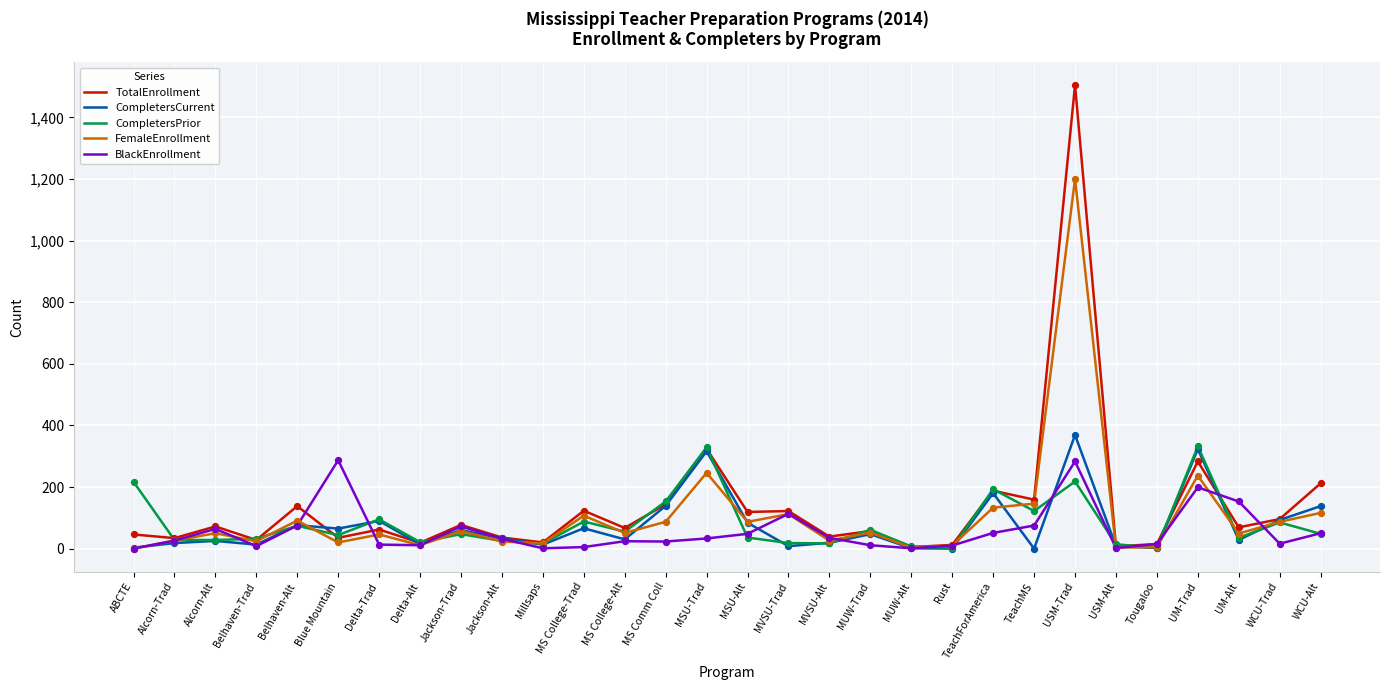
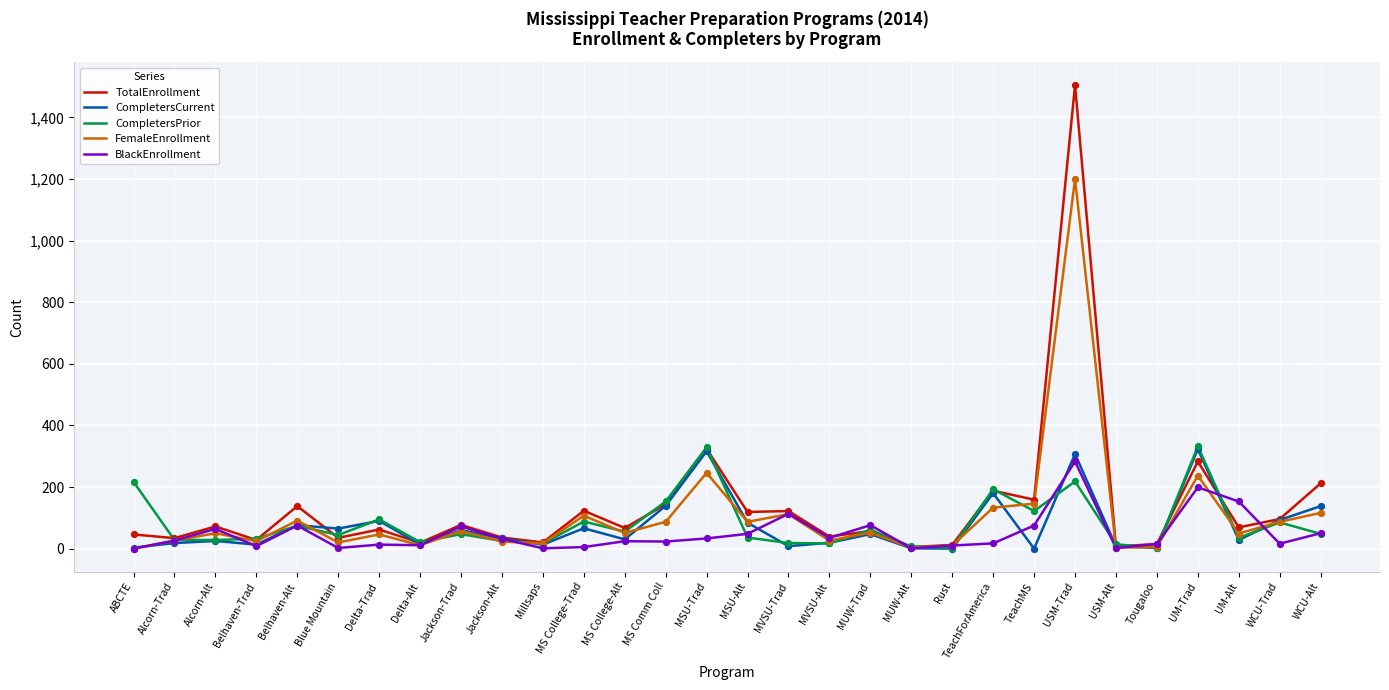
  {
    "TotalEnrollment": {
      "ABCTE": "50",
      "Belhaven-Alt": "140",
      "Blue Mountain": "40",
      "Delta-Trad": "60",
      "MS College-Trad": "120",
      "MS College-Alt": "70",
      "MSU-Alt": "120",
      "MVSU-Trad": "120",
      "TeachMS": "160",
      "USM-Trad": "1,510",
      "UM-Trad": "280",
      "UM-Alt": "70",
      "WCU-Alt": "210"
    },
    "CompletersCurrent": {
      "Blue Mountain": "70",
      "MS College-Trad": "70",
      "MVSU-Trad": "10",
      "TeachMS": "0",
-     "USM-Trad": "370",
+     "USM-Trad": "310",
      "UM-Trad": "320",
      "WCU-Alt": "140"
    },
    "CompletersPrior": {
      "ABCTE": "220",
      "Blue Mountain": "40",
      "Jackson-Trad": "50",
      "MS College-Trad": "90",
      "MS Comm Coll": "150",
      "MSU-Alt": "40",
      "MVSU-Trad": "20",
      "TeachMS": "120",
      "USM-Trad": "220",
      "UM-Trad": "330"
    },
    "FemaleEnrollment": {
      "Alcorn-Alt": "50",
      "Belhaven-Alt": "90",
      "Blue Mountain": "20",
      "Delta-Trad": "50",
      "MS College-Trad": "110",
      "MS Comm Coll": "90",
      "MSU-Trad": "250",
      "TeachForAmerica": "130",
      "TeachMS": "150",
      "USM-Trad": "1,200",
      "UM-Trad": "240",
      "UM-Alt": "50",
      "WCU-Alt": "120"
    },
    "BlackEnrollment": {
-     "Blue Mountain": "290",
+     "Blue Mountain": "0",
      "Delta-Trad": "10",
      "Millsaps": "0",
      "MS College-Trad": "10",
      "MS Comm Coll": "20",
      "MSU-Trad": "30",
      "MSU-Alt": "50",
-     "MUW-Trad": "10",
-     "TeachForAmerica": "50",
+     "MUW-Trad": "80",
+     "TeachForAmerica": "20",
      "TeachMS": "80",
      "USM-Trad": "280",
      "UM-Trad": "200",
      "UM-Alt": "150",
      "WCU-Trad": "20"
    }
  }
